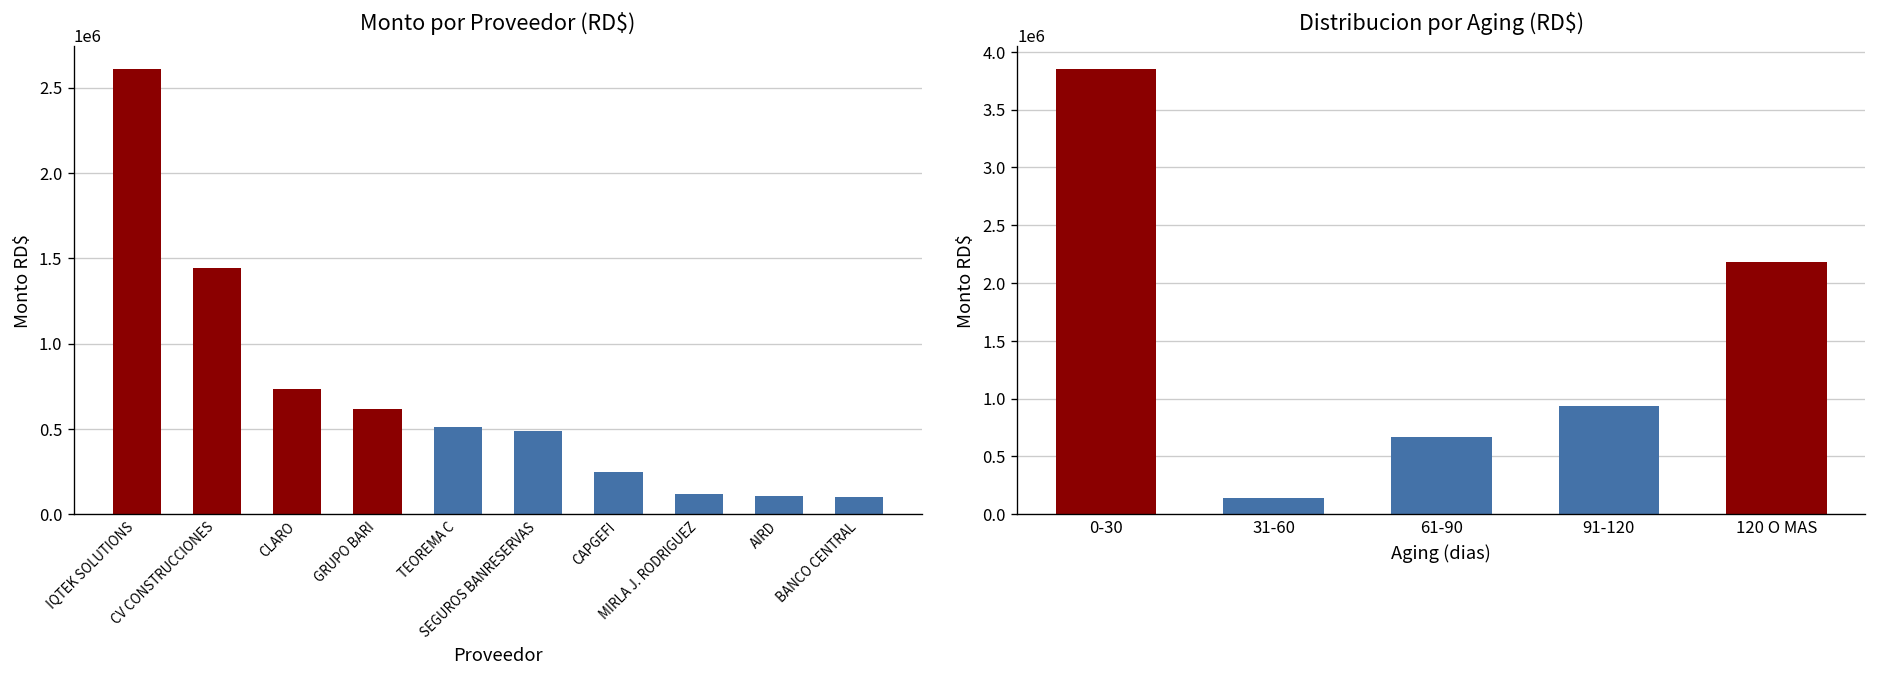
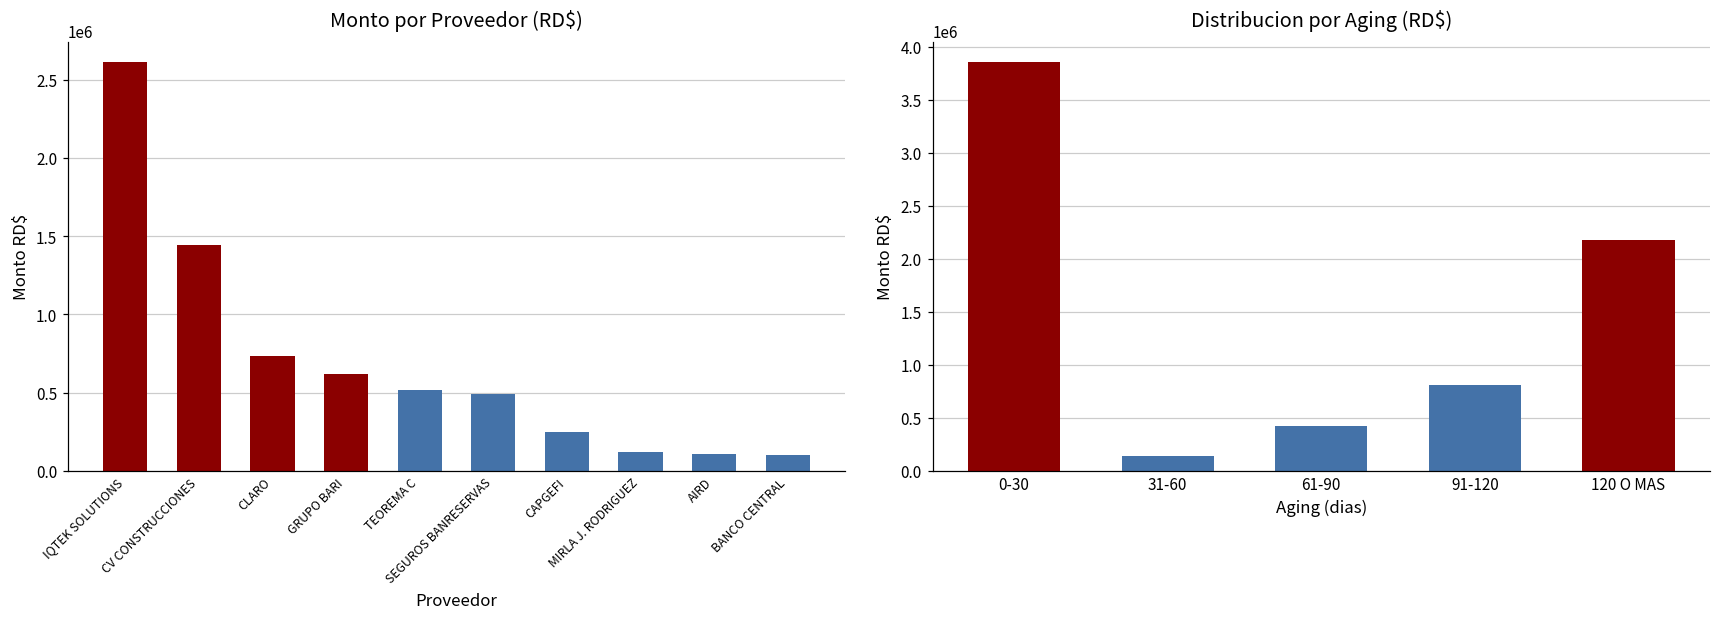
  {
    "Monto por Proveedor (RD$)": {
      "IQTEK SOLUTIONS": 2610000,
      "CV CONSTRUCCIONES": 1440000,
      "CLARO": 740000,
      "GRUPO BARI": 620000,
      "TEOREMA C": 510000,
      "SEGUROS BANRESERVAS": 490000,
      "CAPGEFI": 250000,
      "MIRLA J. RODRIGUEZ": 120000,
      "AIRD": 100000,
      "BANCO CENTRAL": 100000
    },
    "Distribucion por Aging (RD$)": {
      "0-30": 3900000,
      "31-60": 100000,
-     "61-90": 700000,
-     "91-120": 900000,
+     "61-90": 400000,
+     "91-120": 800000,
      "120 O MAS": 2200000
    }
  }
